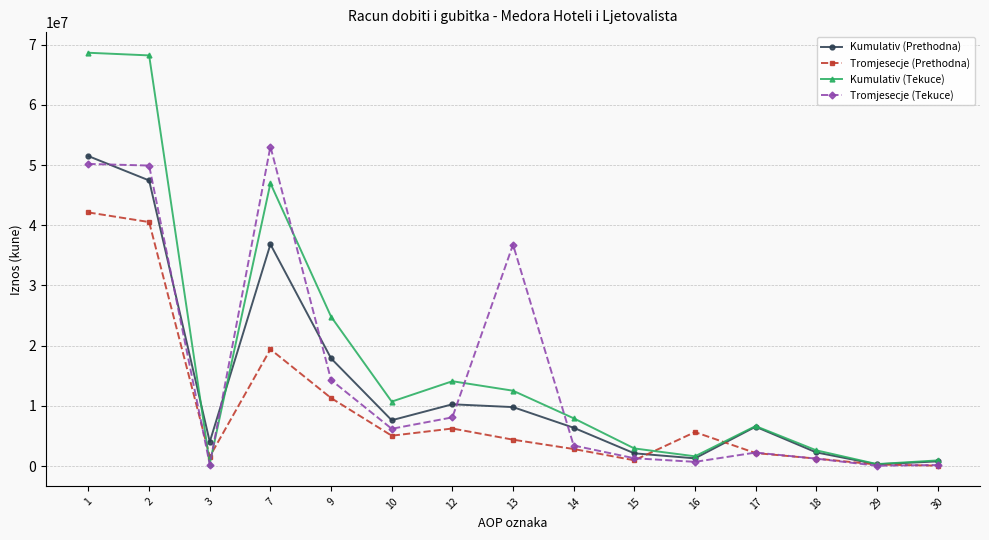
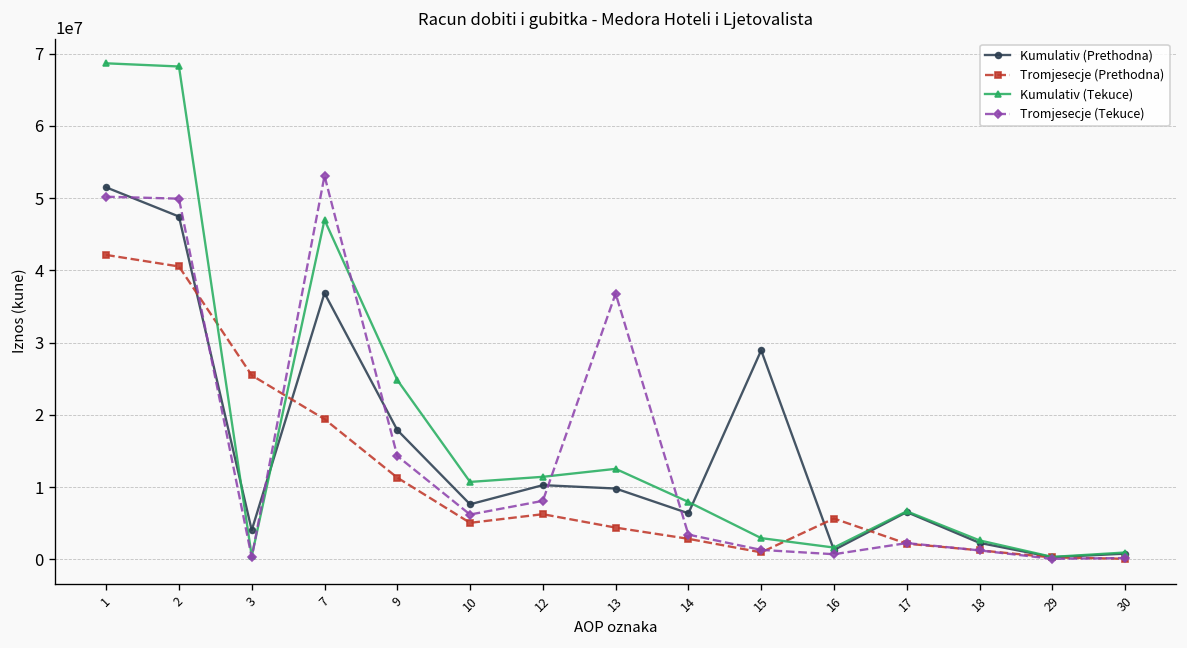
  {
    "Kumulativ (Prethodna)": {
      "1": 51000000,
      "2": 47000000,
      "3": 4000000,
      "7": 37000000,
      "9": 18000000,
      "10": 8000000,
      "12": 10000000,
      "13": 10000000,
      "14": 6000000,
-     "15": 2000000
+     "15": 29000000
    },
    "Tromjesecje (Prethodna)": {
      "1": 42000000,
      "2": 41000000,
-     "3": 2000000,
+     "3": 25000000,
      "7": 19000000,
      "9": 11000000,
      "10": 5000000,
      "12": 6000000,
      "13": 4000000,
      "14": 3000000,
      "16": 6000000
    },
    "Kumulativ (Tekuce)": {
      "1": 69000000,
      "2": 68000000,
      "7": 47000000,
      "9": 25000000,
      "10": 11000000,
-     "12": 14000000,
+     "12": 11000000,
      "13": 13000000,
      "14": 8000000,
      "15": 3000000
    },
    "Tromjesecje (Tekuce)": {
      "1": 50000000,
      "2": 50000000,
      "7": 53000000,
      "9": 14000000,
      "10": 6000000,
      "12": 8000000,
      "13": 37000000,
      "14": 3000000,
      "16": 1000000
    }
  }
